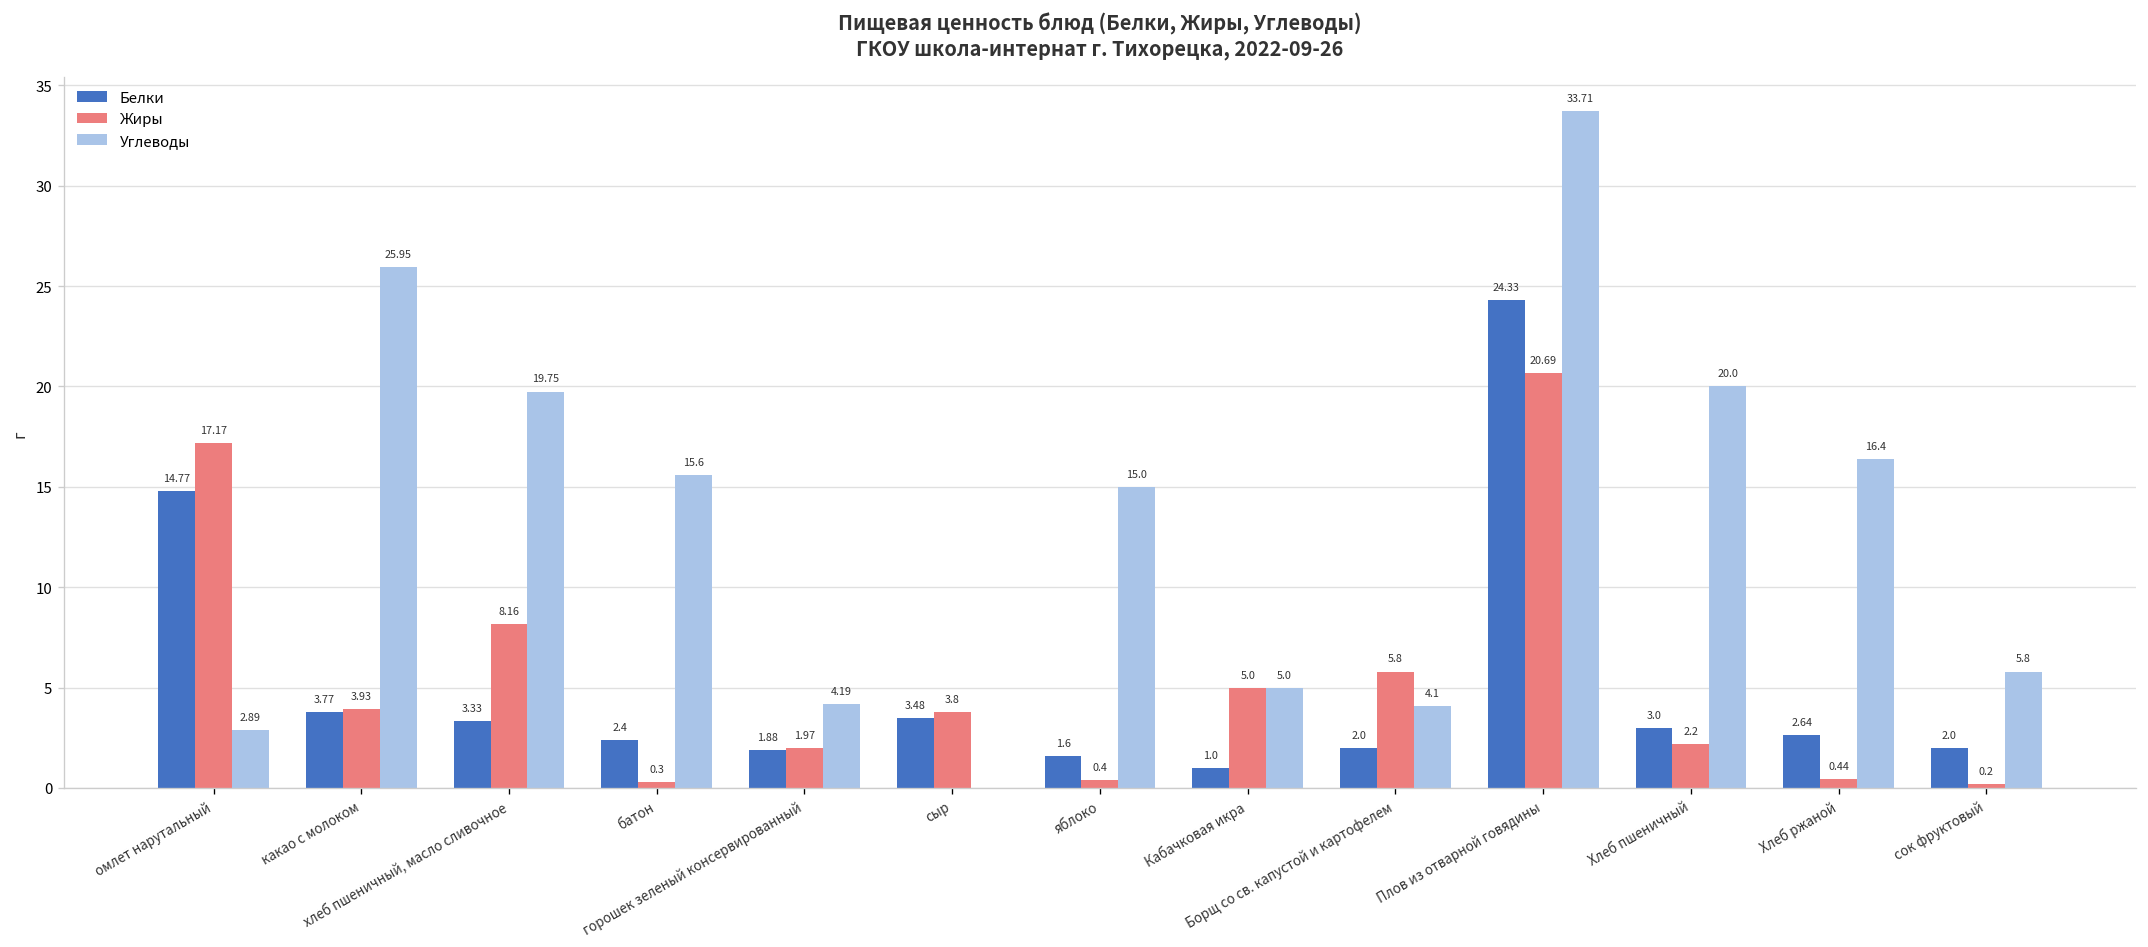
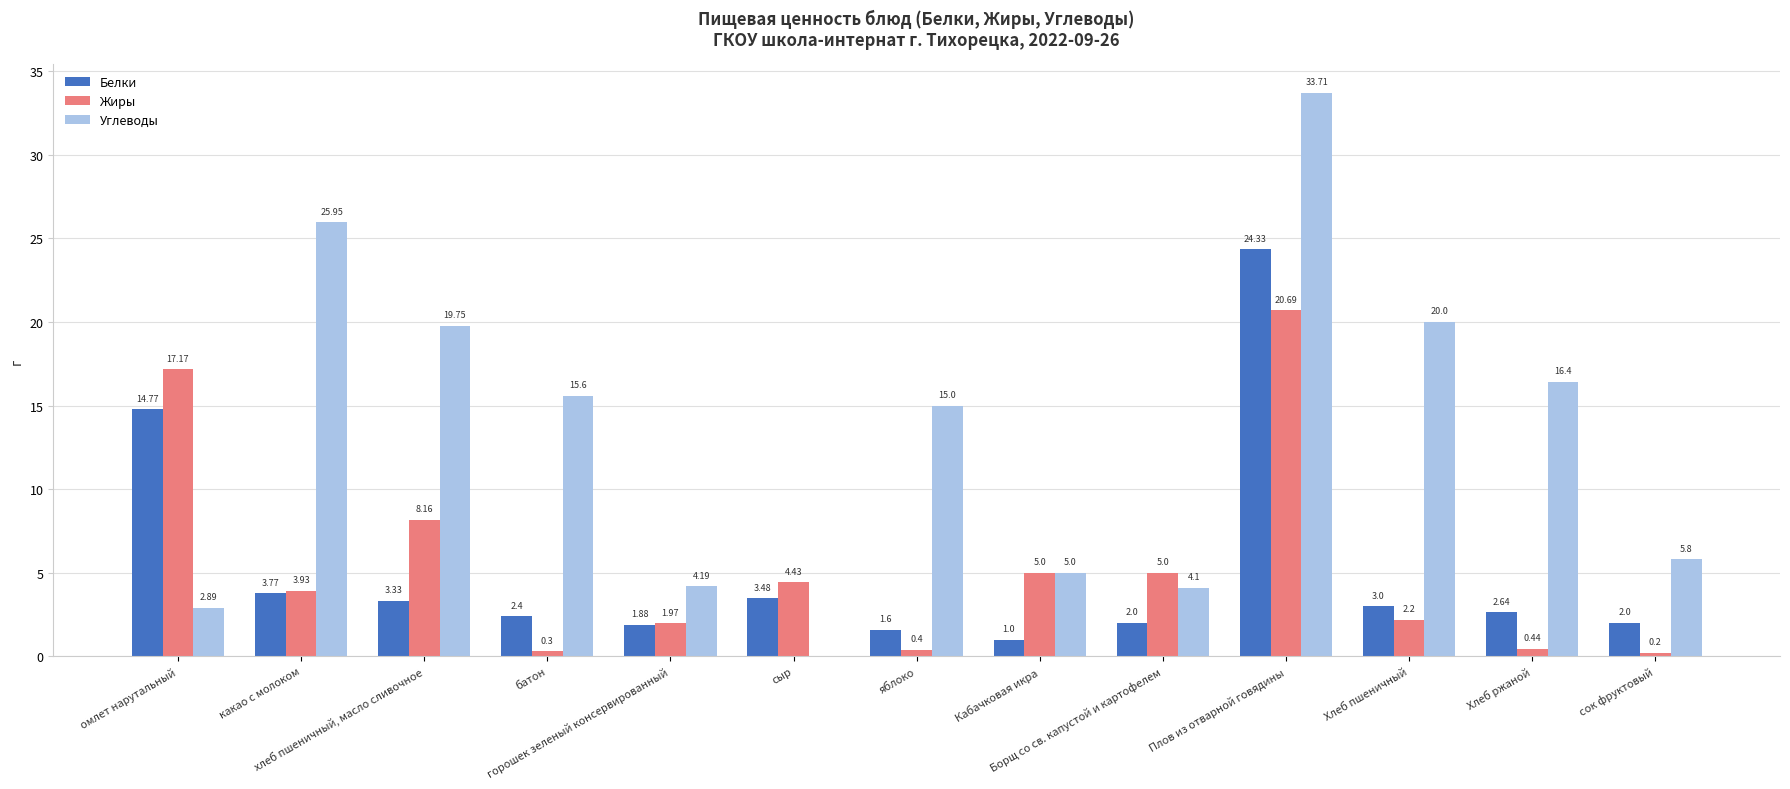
  {
    "Белки": {
      "омлет нарутальный": 14.77,
      "какао с молоком": 3.77,
      "хлеб пшеничный, масло сливочное": 3.33,
      "батон": 2.4,
      "горошек зеленый консервированный": 1.88,
      "сыр": 3.48,
      "яблоко": 1.6,
      "Кабачковая икра": 1.0,
      "Борщ со св. капустой и картофелем": 2.0,
      "Плов из отварной говядины": 24.33,
      "Хлеб пшеничный": 3.0,
      "Хлеб ржаной": 2.64,
      "сок фруктовый": 2.0
    },
    "Жиры": {
      "омлет нарутальный": 17.17,
      "какао с молоком": 3.93,
      "хлеб пшеничный, масло сливочное": 8.16,
      "батон": 0.3,
      "горошек зеленый консервированный": 1.97,
-     "сыр": 3.8,
+     "сыр": 4.43,
      "яблоко": 0.4,
      "Кабачковая икра": 5.0,
-     "Борщ со св. капустой и картофелем": 5.8,
+     "Борщ со св. капустой и картофелем": 5.0,
      "Плов из отварной говядины": 20.69,
      "Хлеб пшеничный": 2.2,
      "Хлеб ржаной": 0.44,
      "сок фруктовый": 0.2
    },
    "Углеводы": {
      "омлет нарутальный": 2.89,
      "какао с молоком": 25.95,
      "хлеб пшеничный, масло сливочное": 19.75,
      "батон": 15.6,
      "горошек зеленый консервированный": 4.19,
      "яблоко": 15.0,
      "Кабачковая икра": 5.0,
      "Борщ со св. капустой и картофелем": 4.1,
      "Плов из отварной говядины": 33.71,
      "Хлеб пшеничный": 20.0,
      "Хлеб ржаной": 16.4,
      "сок фруктовый": 5.8
    }
  }
